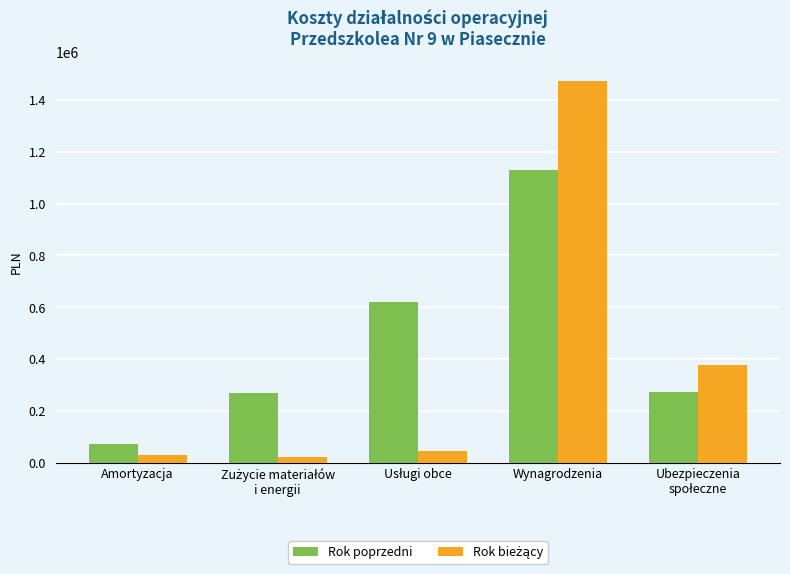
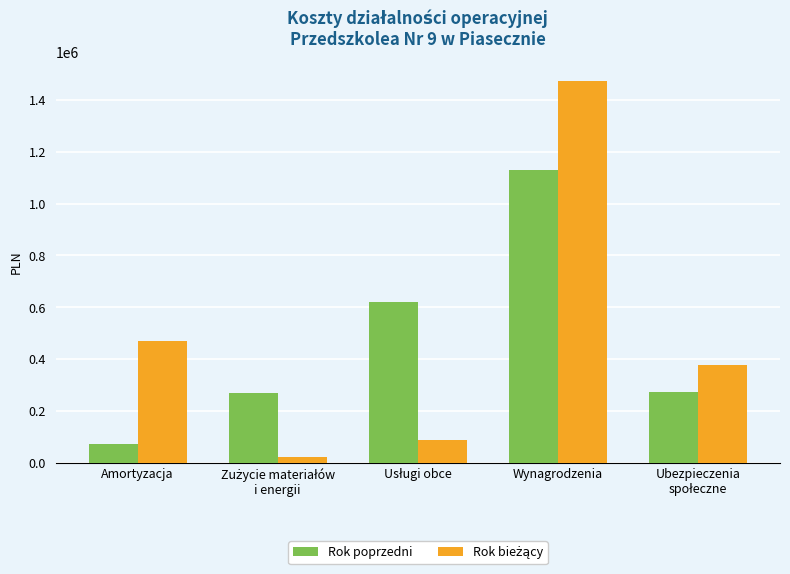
  {
    "Rok poprzedni": {
      "Amortyzacja": 70000,
      "Zużycie materiałów i energii": 270000,
      "Usługi obce": 620000,
      "Wynagrodzenia": 1130000,
      "Ubezpieczenia społeczne": 270000
    },
    "Rok bieżący": {
-     "Amortyzacja": 30000,
+     "Amortyzacja": 470000,
      "Zużycie materiałów i energii": 20000,
-     "Usługi obce": 40000,
+     "Usługi obce": 90000,
      "Wynagrodzenia": 1470000,
      "Ubezpieczenia społeczne": 380000
    }
  }
